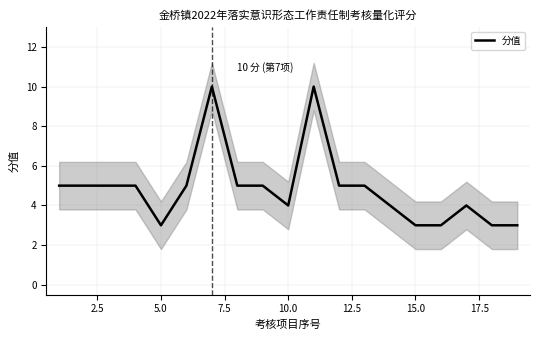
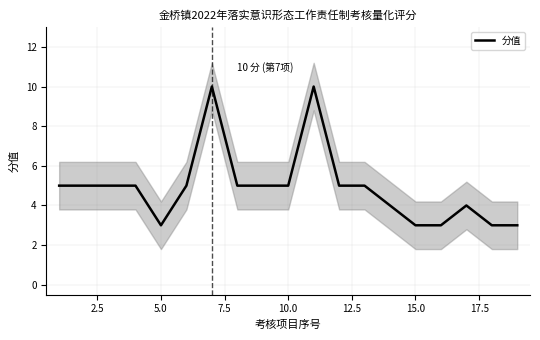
  {
    "分值": {
      "5.0": 3,
-     "10.0": 4,
+     "10.0": 5,
      "15.0": 3
    }
  }
